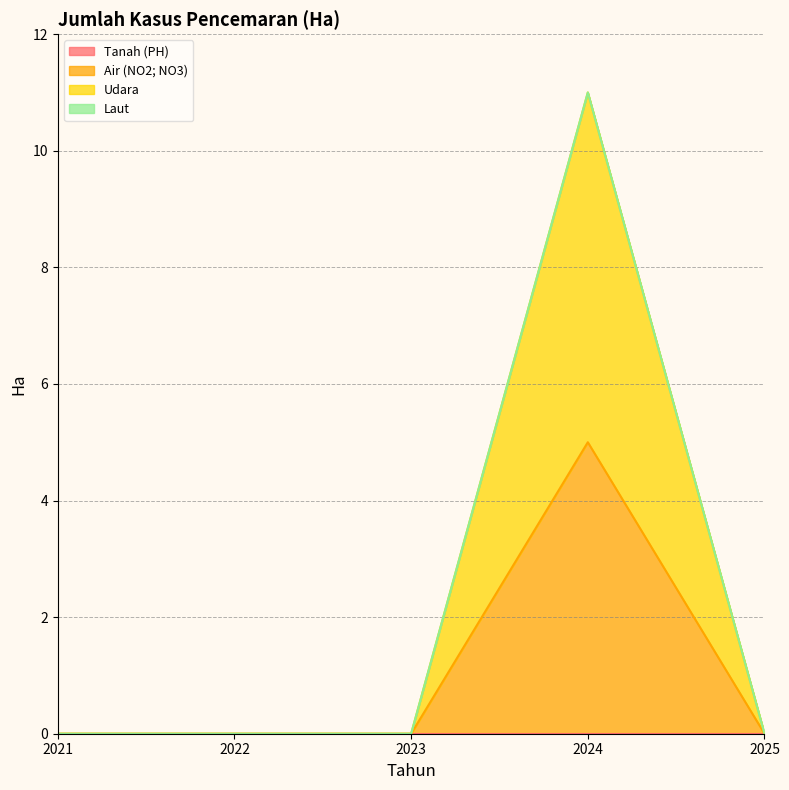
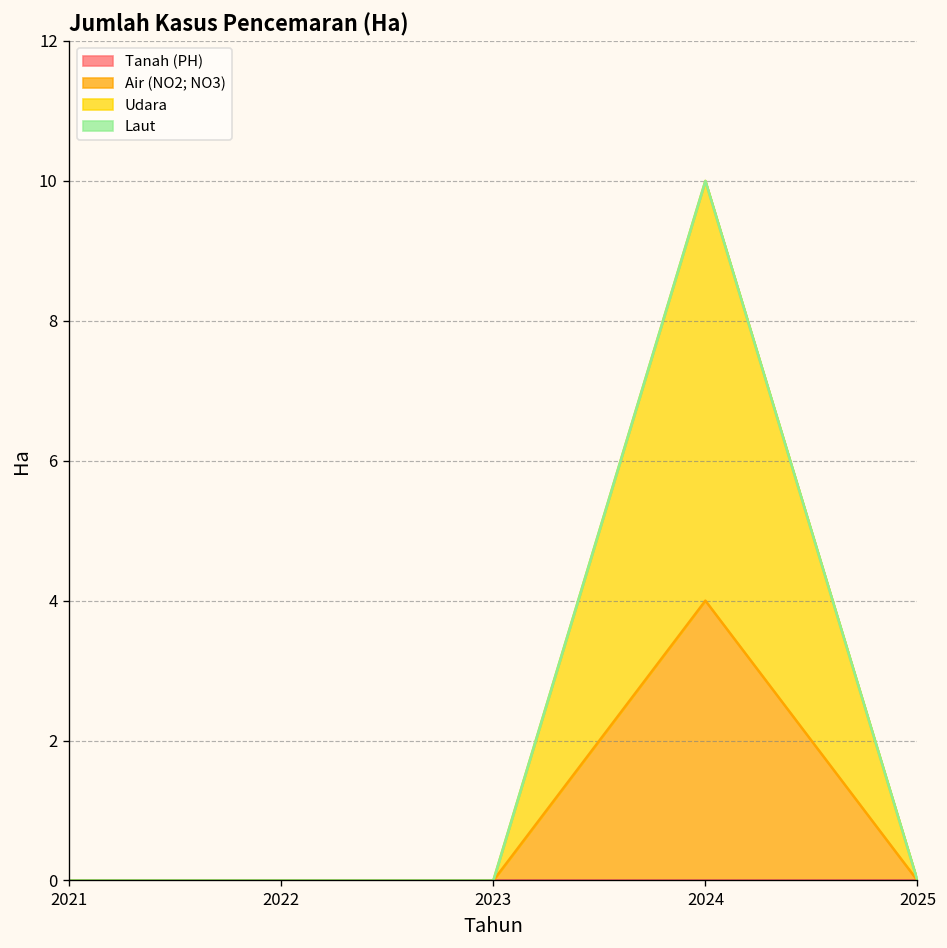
  {
    "Tanah (PH)": {
      "2024": 0
    },
    "Air (NO2; NO3)": {
-     "2024": 5
+     "2024": 4
    }
  }
